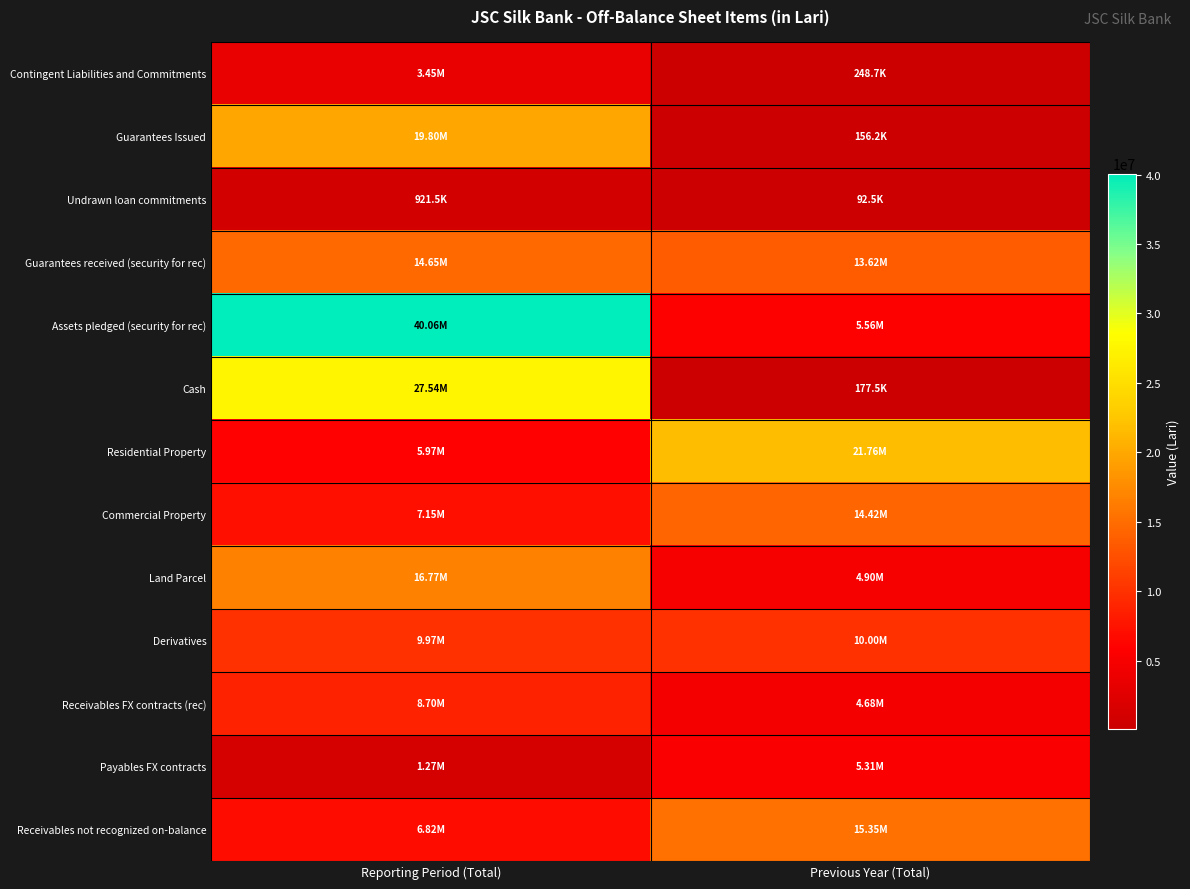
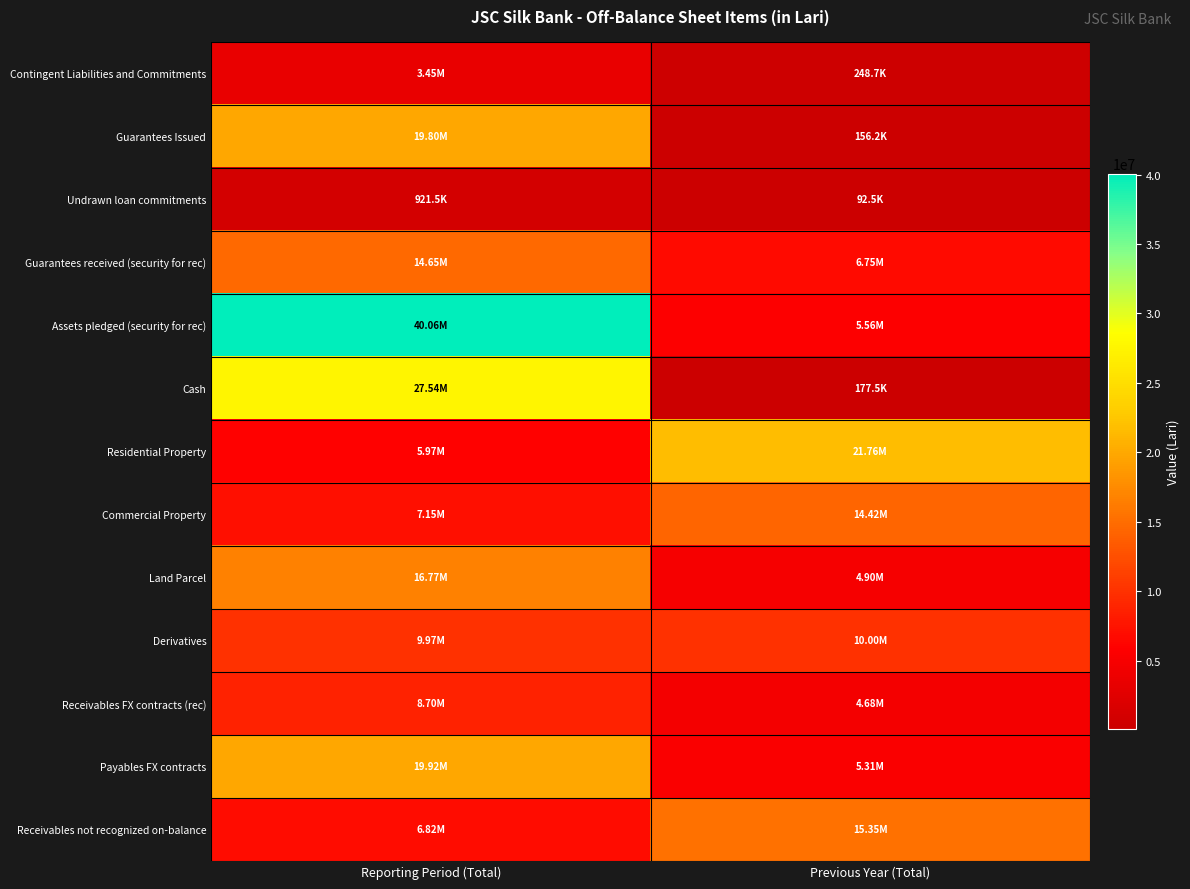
  {
    "Contingent Liabilities and Commitments": {
      "Reporting Period (Total)": "3.45M",
      "Previous Year (Total)": "248.7K"
    },
    "Guarantees Issued": {
      "Reporting Period (Total)": "19.80M",
      "Previous Year (Total)": "156.2K"
    },
    "Undrawn loan commitments": {
      "Reporting Period (Total)": "921.5K",
      "Previous Year (Total)": "92.5K"
    },
    "Guarantees received (security for rec)": {
      "Reporting Period (Total)": "14.65M",
-     "Previous Year (Total)": "13.62M"
+     "Previous Year (Total)": "6.75M"
    },
    "Assets pledged (security for rec)": {
      "Reporting Period (Total)": "40.06M",
      "Previous Year (Total)": "5.56M"
    },
    "Cash": {
      "Reporting Period (Total)": "27.54M",
      "Previous Year (Total)": "177.5K"
    },
    "Residential Property": {
      "Reporting Period (Total)": "5.97M",
      "Previous Year (Total)": "21.76M"
    },
    "Commercial Property": {
      "Reporting Period (Total)": "7.15M",
      "Previous Year (Total)": "14.42M"
    },
    "Land Parcel": {
      "Reporting Period (Total)": "16.77M",
      "Previous Year (Total)": "4.90M"
    },
    "Derivatives": {
      "Reporting Period (Total)": "9.97M",
      "Previous Year (Total)": "10.00M"
    },
    "Receivables FX contracts (rec)": {
      "Reporting Period (Total)": "8.70M",
      "Previous Year (Total)": "4.68M"
    },
    "Payables FX contracts": {
-     "Reporting Period (Total)": "1.27M",
+     "Reporting Period (Total)": "19.92M",
      "Previous Year (Total)": "5.31M"
    },
    "Receivables not recognized on-balance": {
      "Reporting Period (Total)": "6.82M",
      "Previous Year (Total)": "15.35M"
    }
  }
